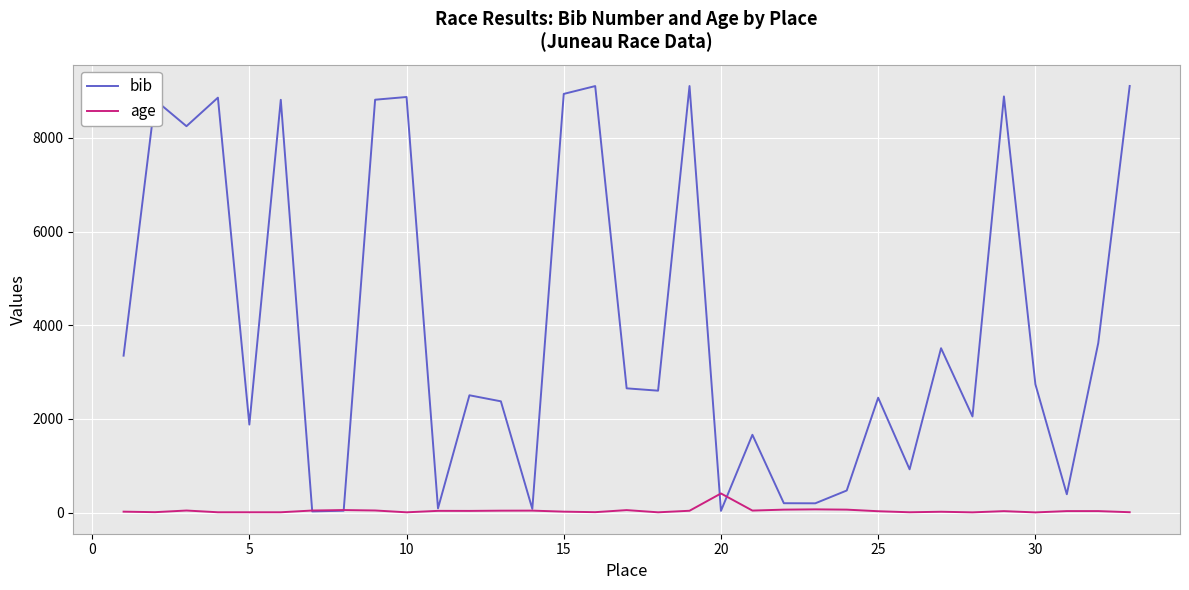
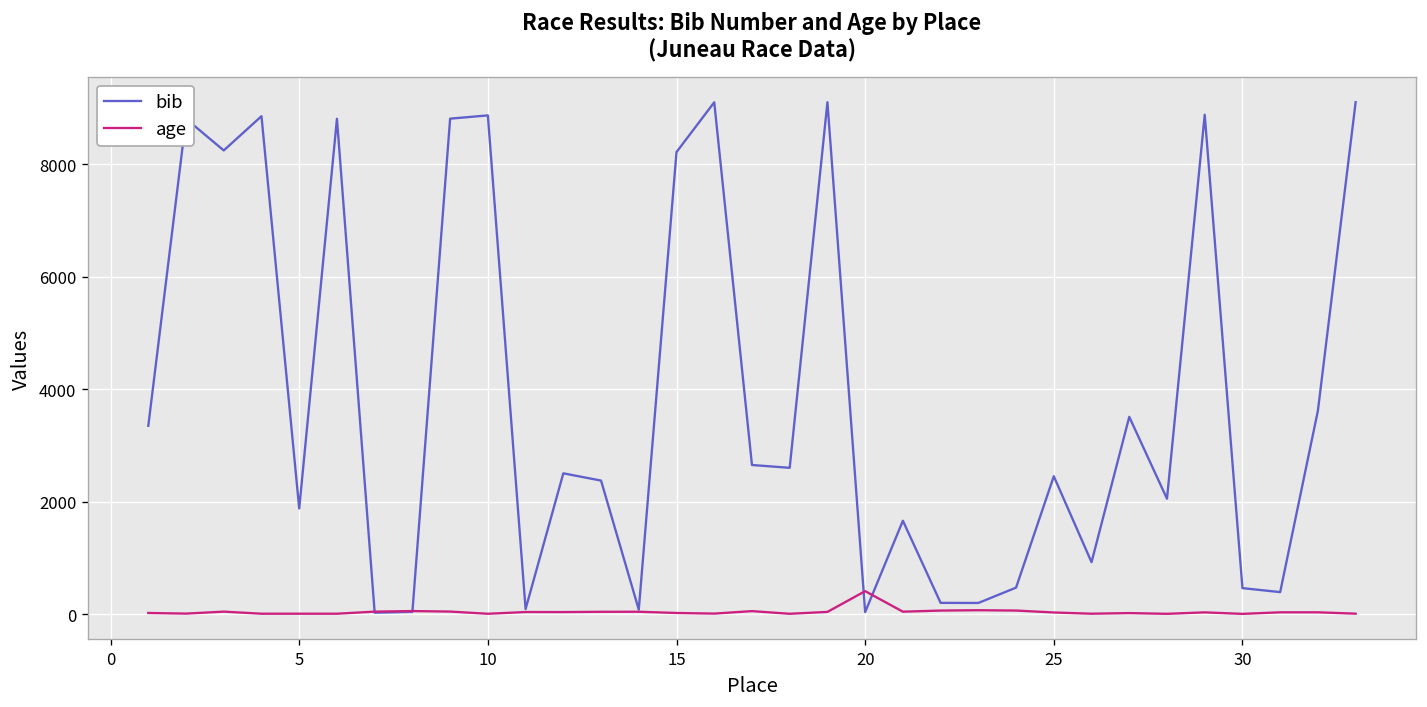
  {
    "bib": {
      "5": 1900,
      "10": 8900,
-     "15": 8900,
+     "15": 8200,
      "20": 0,
      "25": 2500,
-     "30": 2700
+     "30": 500
    },
    "age": {
      "5": 0,
      "10": 0,
      "15": 0,
      "20": 400,
      "25": 0,
      "30": 0
    }
  }
